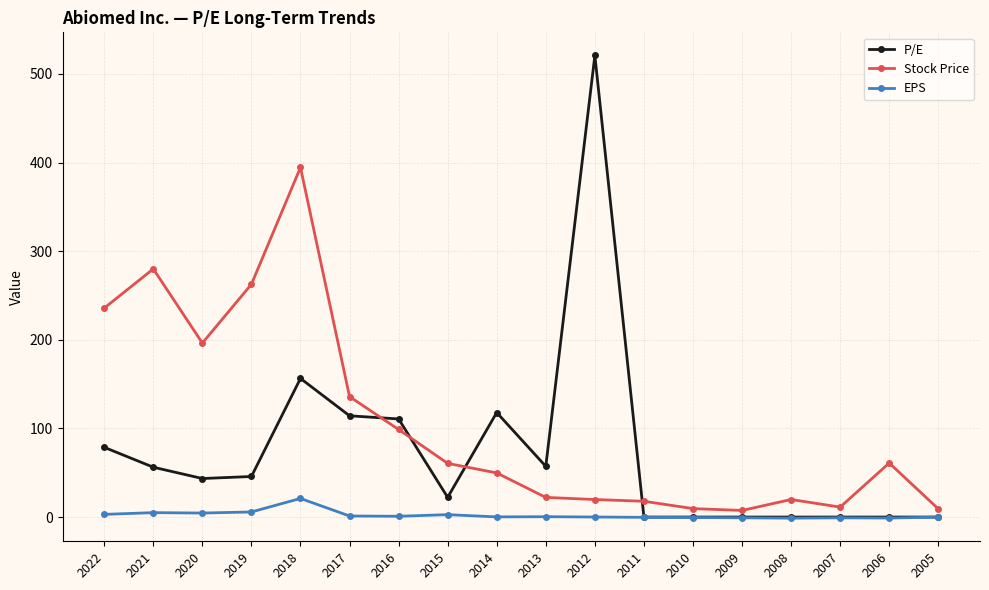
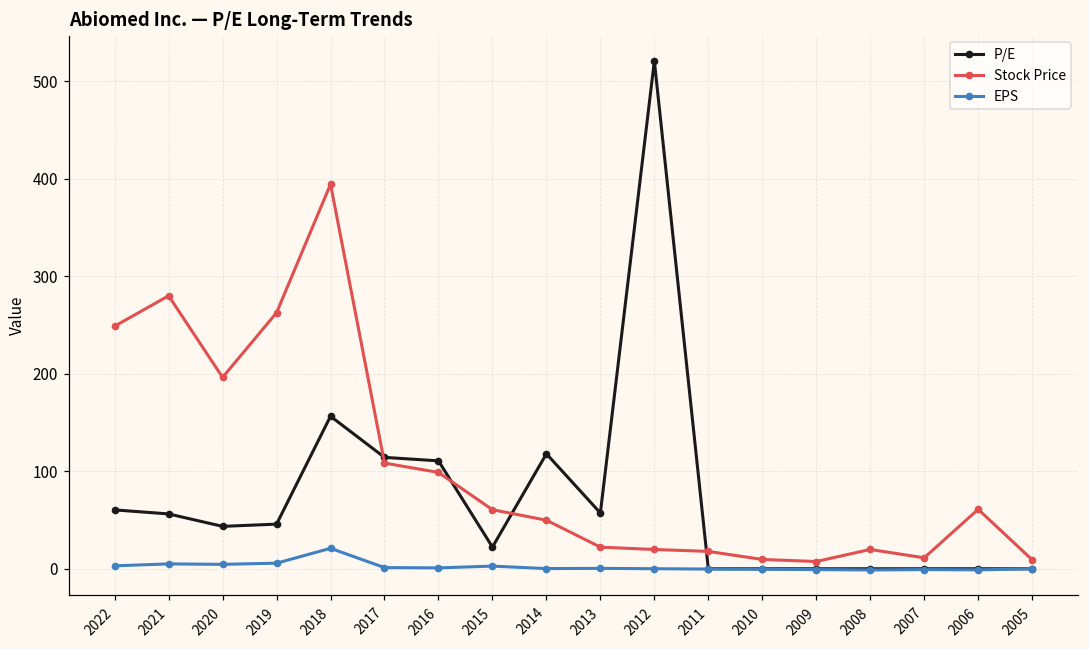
  {
    "P/E": {
-     "2022": 80,
+     "2022": 60,
      "2021": 60,
      "2020": 40,
      "2019": 50,
      "2018": 160,
      "2017": 110,
      "2016": 110,
      "2015": 20,
      "2014": 120,
      "2013": 60,
      "2012": 520
    },
    "Stock Price": {
-     "2022": 240,
+     "2022": 250,
      "2021": 280,
      "2020": 200,
      "2019": 260,
      "2018": 390,
-     "2017": 140,
+     "2017": 110,
      "2016": 100,
      "2015": 60,
      "2014": 50,
      "2013": 20,
      "2012": 20,
      "2011": 20,
      "2010": 10,
      "2009": 10,
      "2008": 20,
      "2007": 10,
      "2006": 60,
      "2005": 10
    },
    "EPS": {
      "2022": 0,
      "2021": 0,
      "2020": 0,
      "2019": 10,
      "2018": 20,
      "2017": 0,
      "2016": 0,
      "2015": 0,
      "2014": 0,
      "2013": 0,
      "2012": 0
    }
  }
